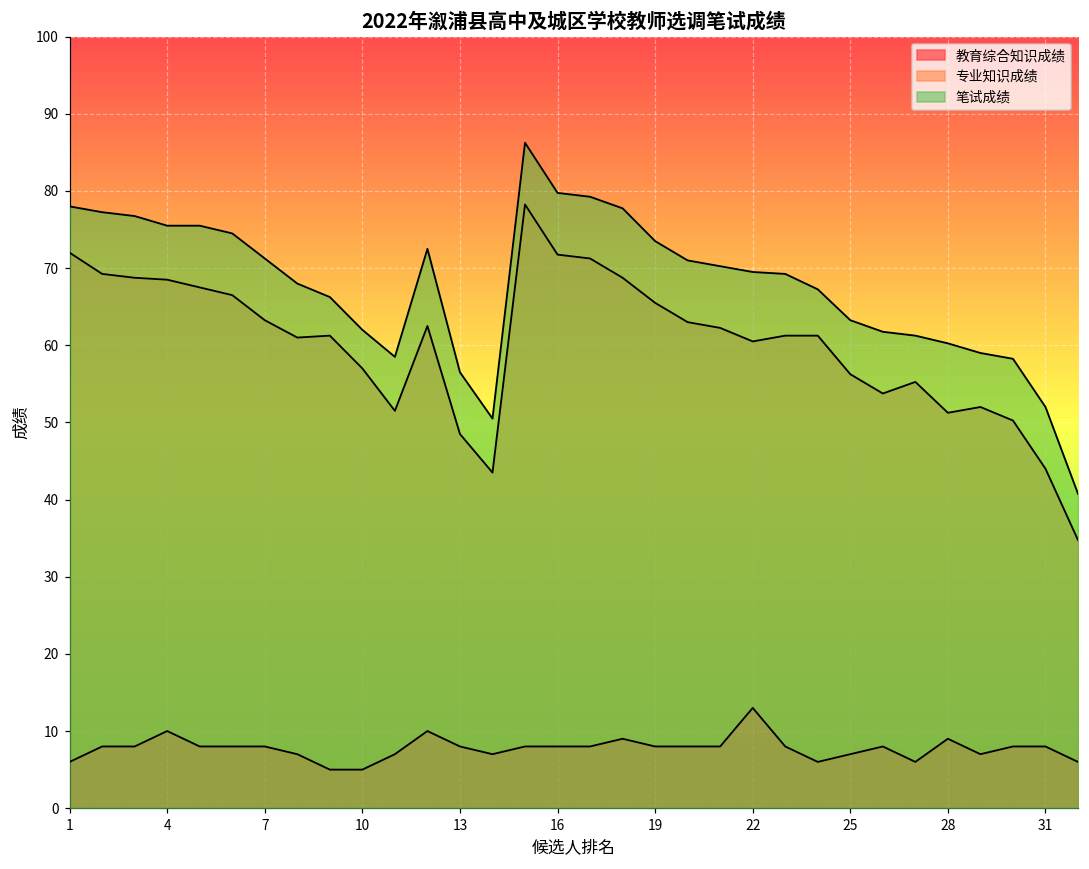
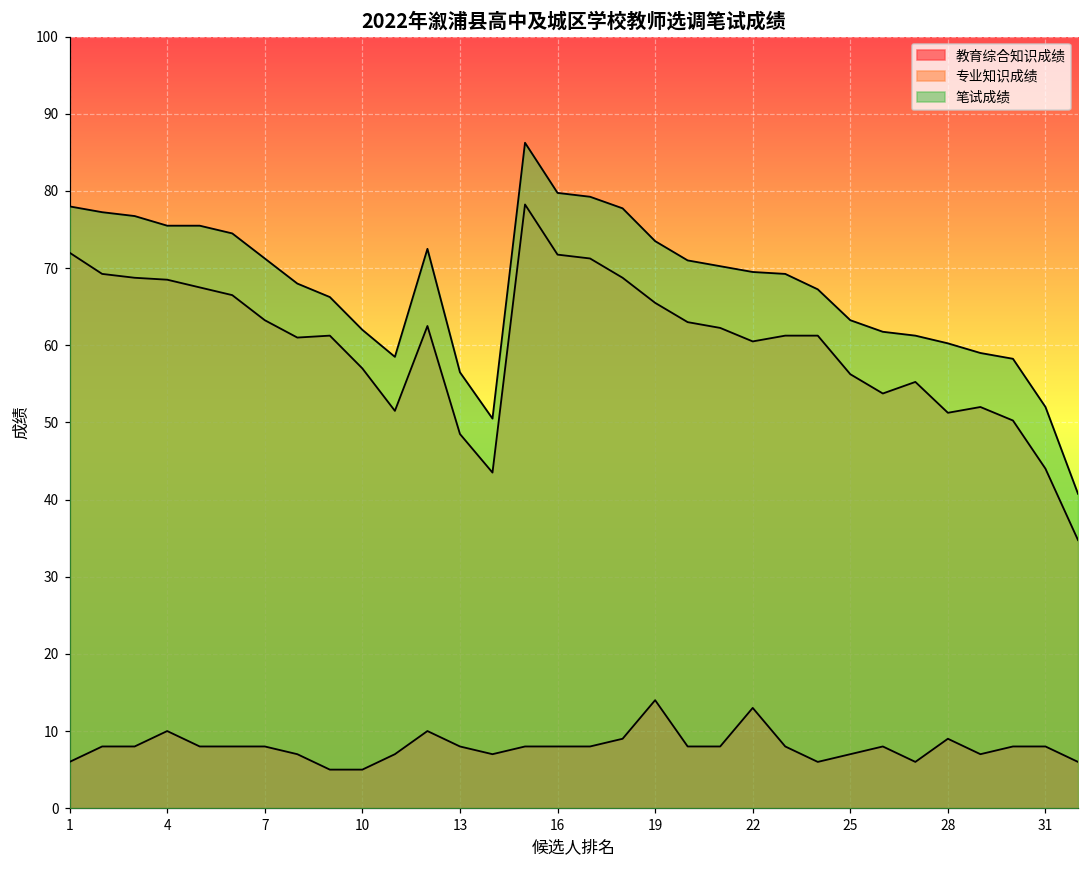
  {
    "教育综合知识成绩": {
      "1": 6,
      "4": 10,
      "7": 8,
      "10": 5,
      "13": 8,
      "16": 8,
-     "19": 8,
+     "19": 14,
      "22": 13,
      "25": 7,
      "28": 9,
      "31": 8
    },
    "专业知识成绩": {
      "1": 72,
      "4": 69,
      "7": 63,
      "10": 57,
      "13": 49,
      "16": 72,
      "19": 66,
      "22": 61,
      "25": 56,
      "28": 51,
      "31": 44
    },
    "笔试成绩": {
      "1": 78,
      "4": 76,
      "7": 71,
      "10": 62,
      "13": 57,
      "16": 80,
      "19": 74,
      "22": 70,
      "25": 63,
      "28": 60,
      "31": 52
    }
  }
